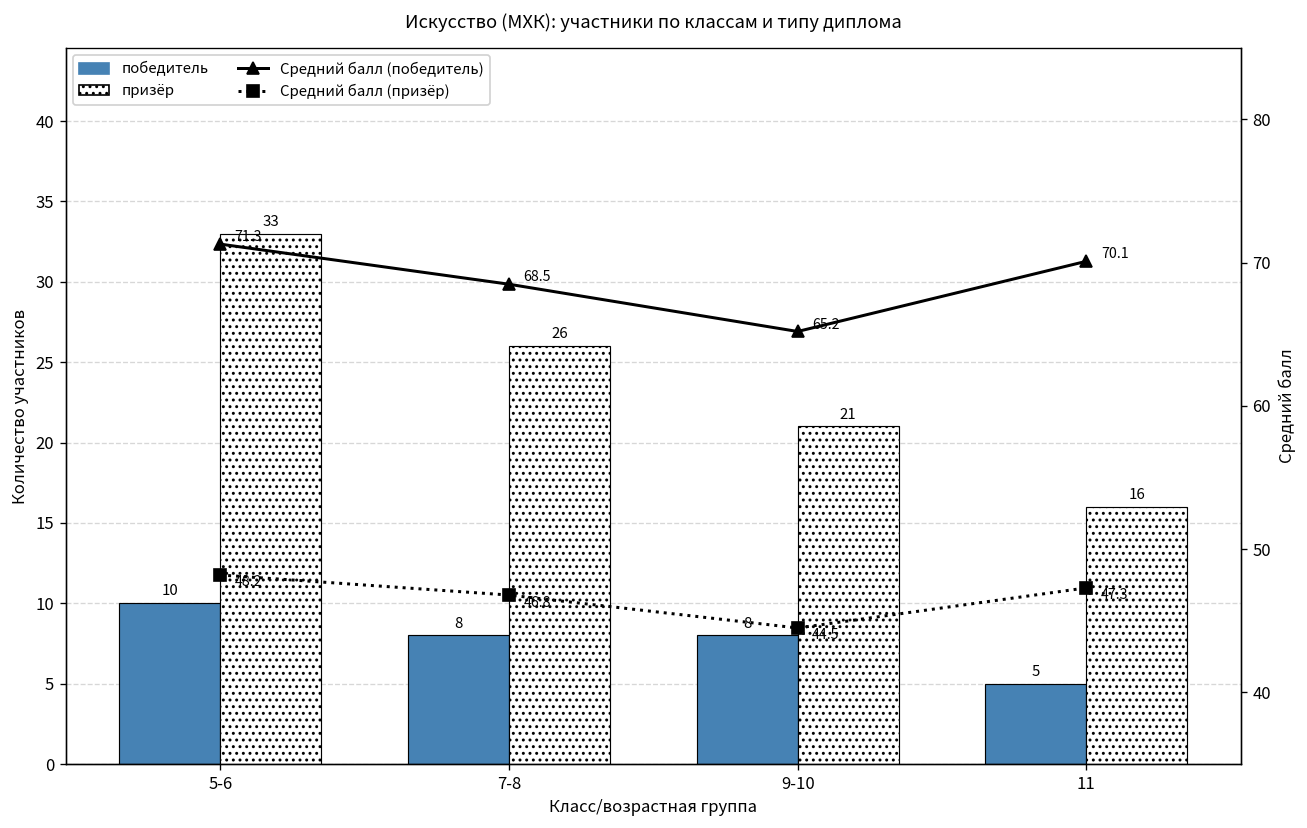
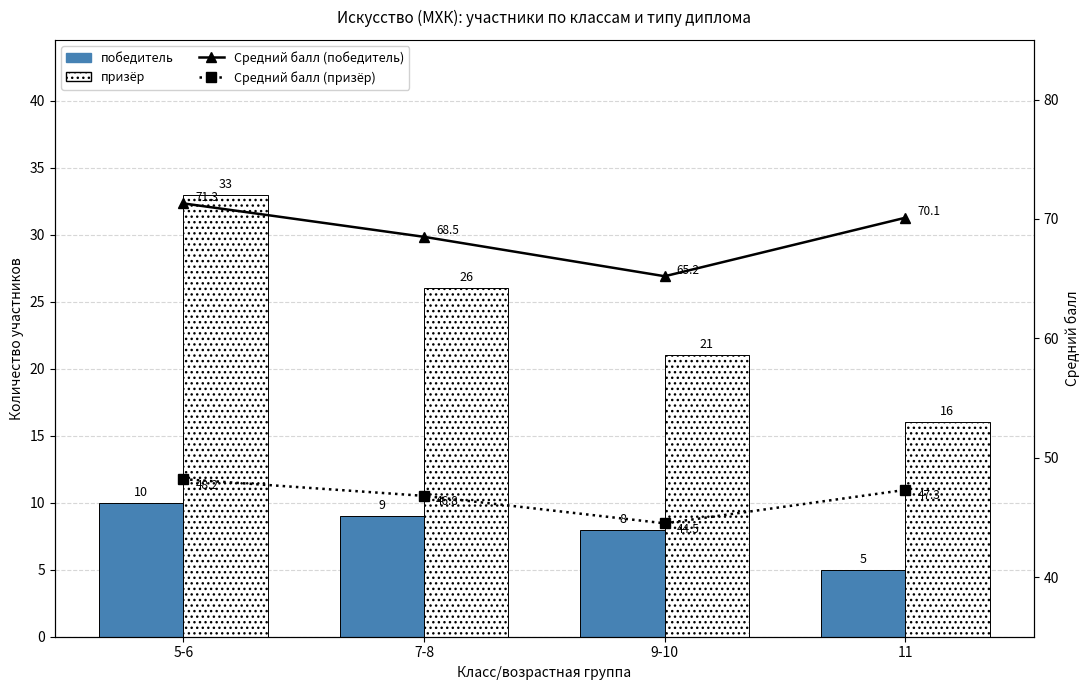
  {
    "победитель": {
      "5-6": 10,
-     "7-8": 8,
+     "7-8": 9,
      "9-10": 8,
      "11": 5
    },
    "призёр": {
      "5-6": 33,
      "7-8": 26,
      "9-10": 21,
      "11": 16
    }
  }
